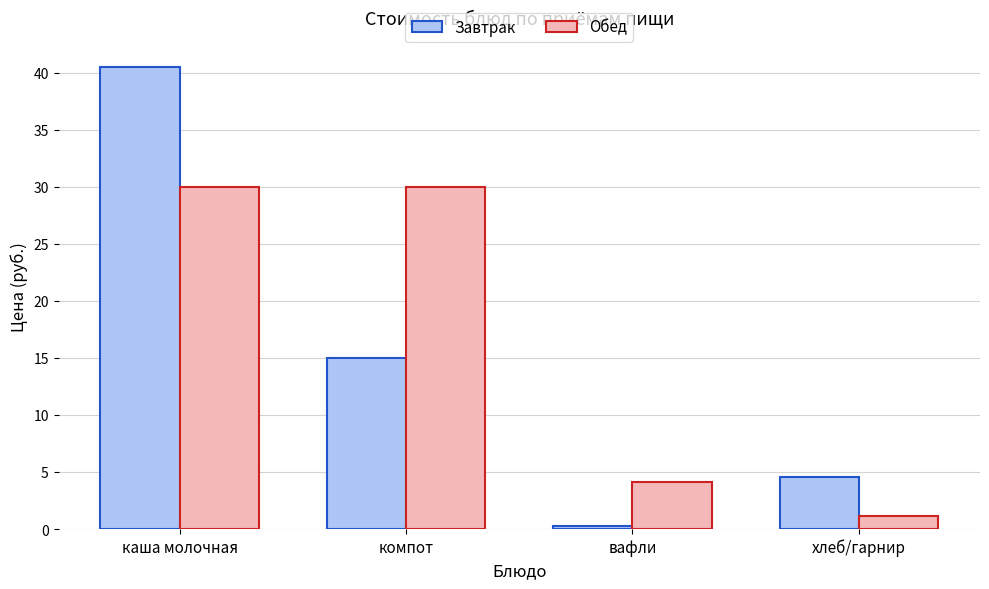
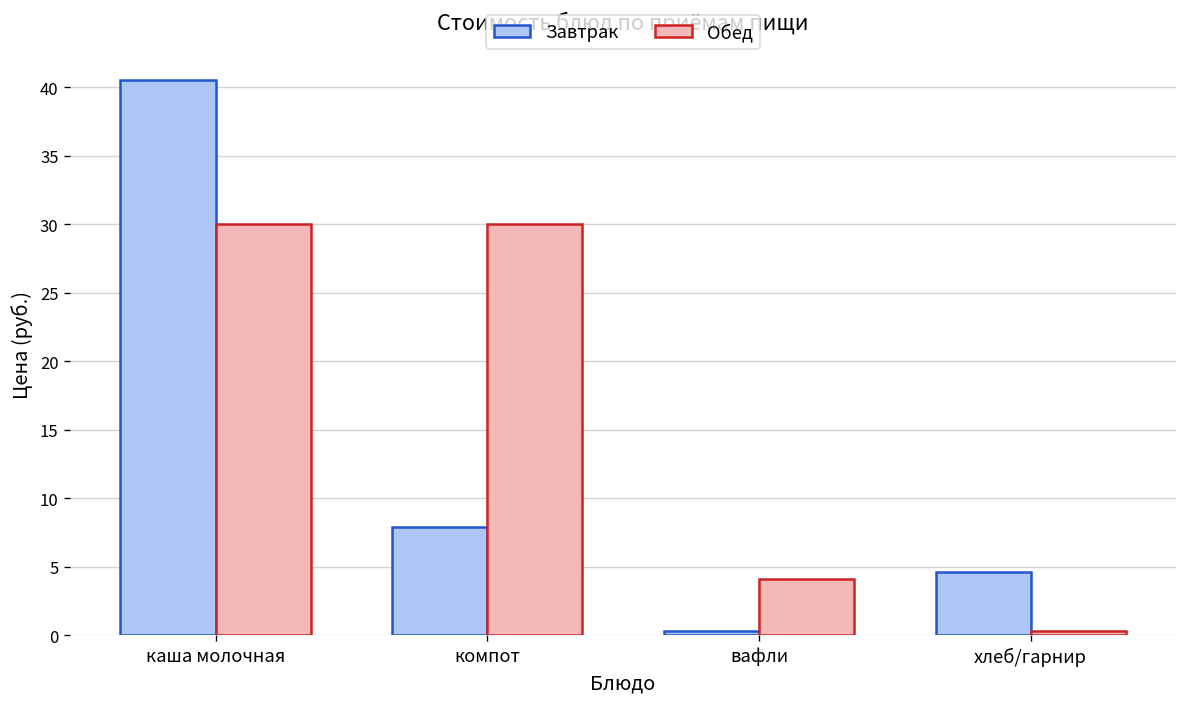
  {
    "Завтрак": {
      "каша молочная": 40.5,
-     "компот": 15.0,
+     "компот": 7.9,
      "вафли": 0.3,
      "хлеб/гарнир": 4.6
    },
    "Обед": {
      "каша молочная": 30.0,
      "компот": 30.0,
      "вафли": 4.1,
-     "хлеб/гарнир": 1.1
+     "хлеб/гарнир": 0.3
    }
  }
